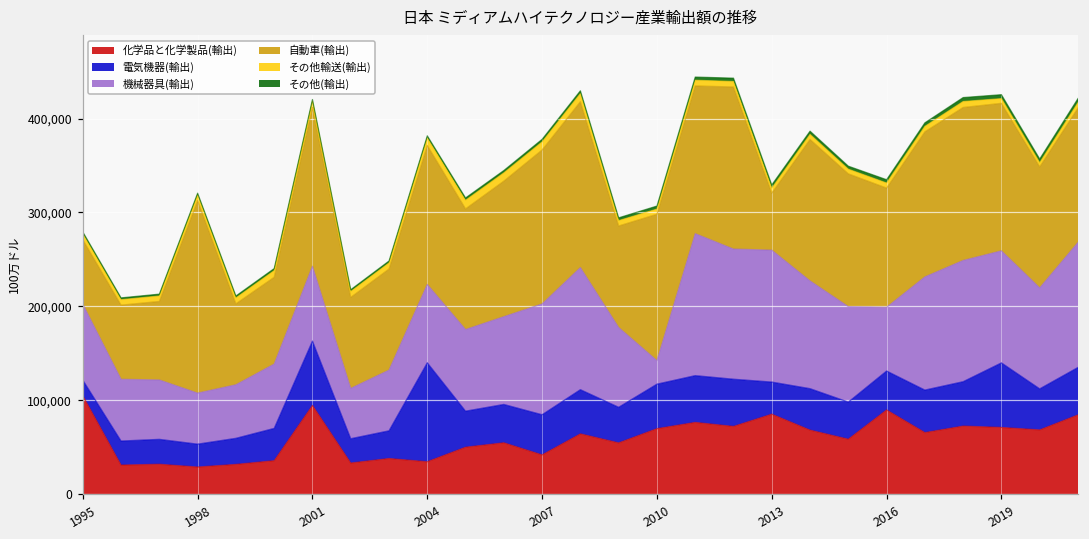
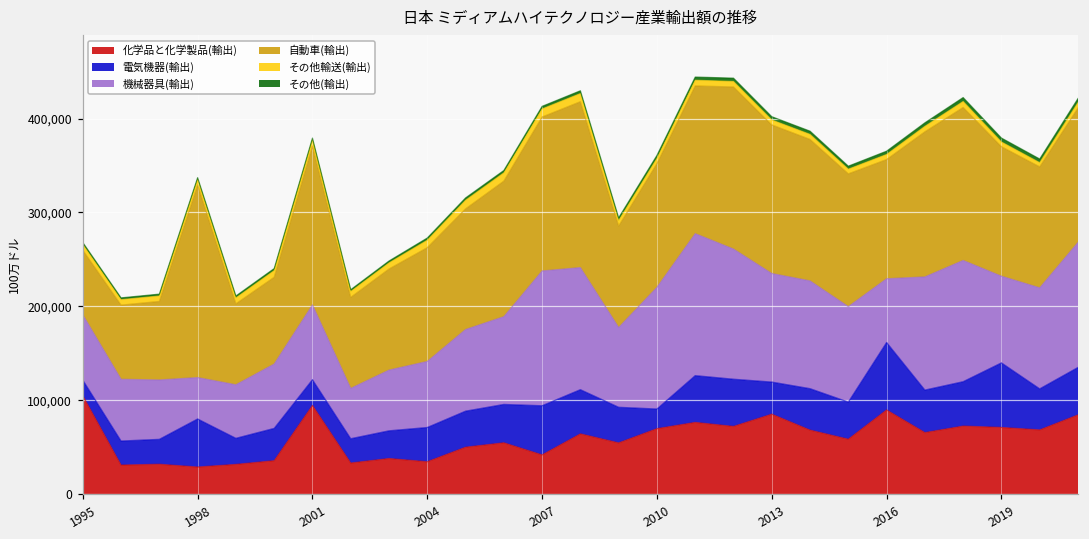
  {
    "化学品と化学製品(輸出)": {
      "1995": "100,000",
      "1998": "30,000",
      "2001": "90,000",
      "2004": "30,000",
      "2007": "40,000",
      "2010": "70,000",
      "2013": "90,000",
      "2016": "90,000",
      "2019": "70,000"
    },
    "電気機器(輸出)": {
      "1995": "20,000",
-     "1998": "20,000",
-     "2001": "70,000",
-     "2004": "110,000",
-     "2007": "40,000",
-     "2010": "50,000",
+     "1998": "50,000",
+     "2001": "30,000",
+     "2004": "40,000",
+     "2007": "50,000",
+     "2010": "20,000",
      "2013": "30,000",
-     "2016": "40,000",
+     "2016": "70,000",
      "2019": "70,000"
    },
    "機械器具(輸出)": {
-     "1995": "80,000",
-     "1998": "50,000",
+     "1995": "70,000",
+     "1998": "40,000",
      "2001": "80,000",
-     "2004": "80,000",
-     "2007": "120,000",
-     "2010": "30,000",
-     "2013": "140,000",
+     "2004": "70,000",
+     "2007": "140,000",
+     "2010": "130,000",
+     "2013": "120,000",
      "2016": "70,000",
-     "2019": "120,000"
+     "2019": "90,000"
    },
    "自動車(輸出)": {
      "1995": "70,000",
      "1998": "210,000",
      "2001": "170,000",
-     "2004": "150,000",
+     "2004": "120,000",
      "2007": "160,000",
-     "2010": "160,000",
-     "2013": "60,000",
+     "2010": "130,000",
+     "2013": "160,000",
      "2016": "130,000",
-     "2019": "160,000"
+     "2019": "140,000"
    },
    "その他輸送(輸出)": {
      "2010": "10,000",
      "2013": "10,000",
      "2016": "10,000",
      "2019": "0"
    },
    "その他(輸出)": {
      "2010": "0",
      "2013": "0",
      "2016": "0",
      "2019": "0"
    }
  }
